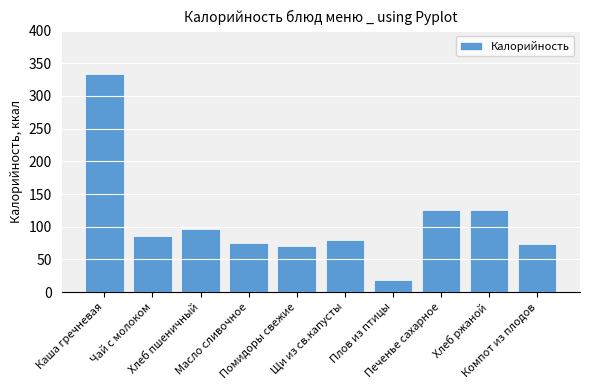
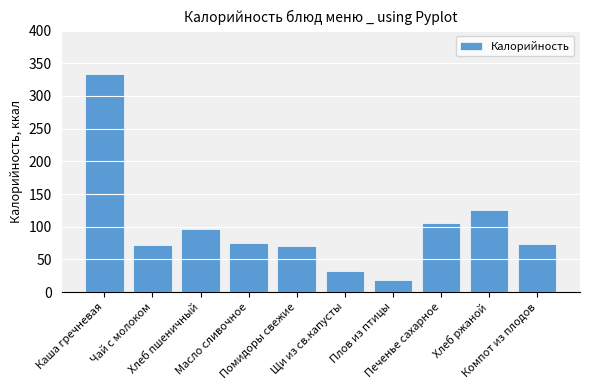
  {
    "Каша гречневая": 330,
-   "Чай с молоком": 90,
+   "Чай с молоком": 70,
    "Хлеб пшеничный": 100,
    "Масло сливочное": 80,
    "Помидоры свежие": 70,
-   "Щи из св.капусты": 80,
+   "Щи из св.капусты": 30,
    "Плов из птицы": 20,
-   "Печенье сахарное": 130,
+   "Печенье сахарное": 110,
    "Хлеб ржаной": 130,
    "Компот из плодов": 70
  }
